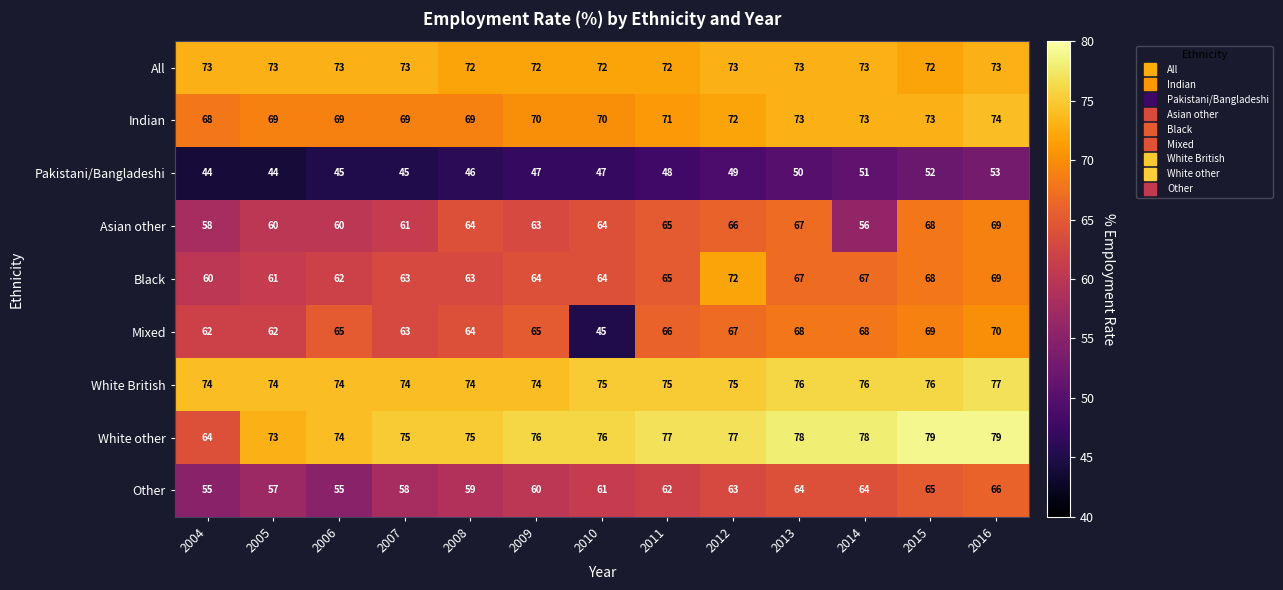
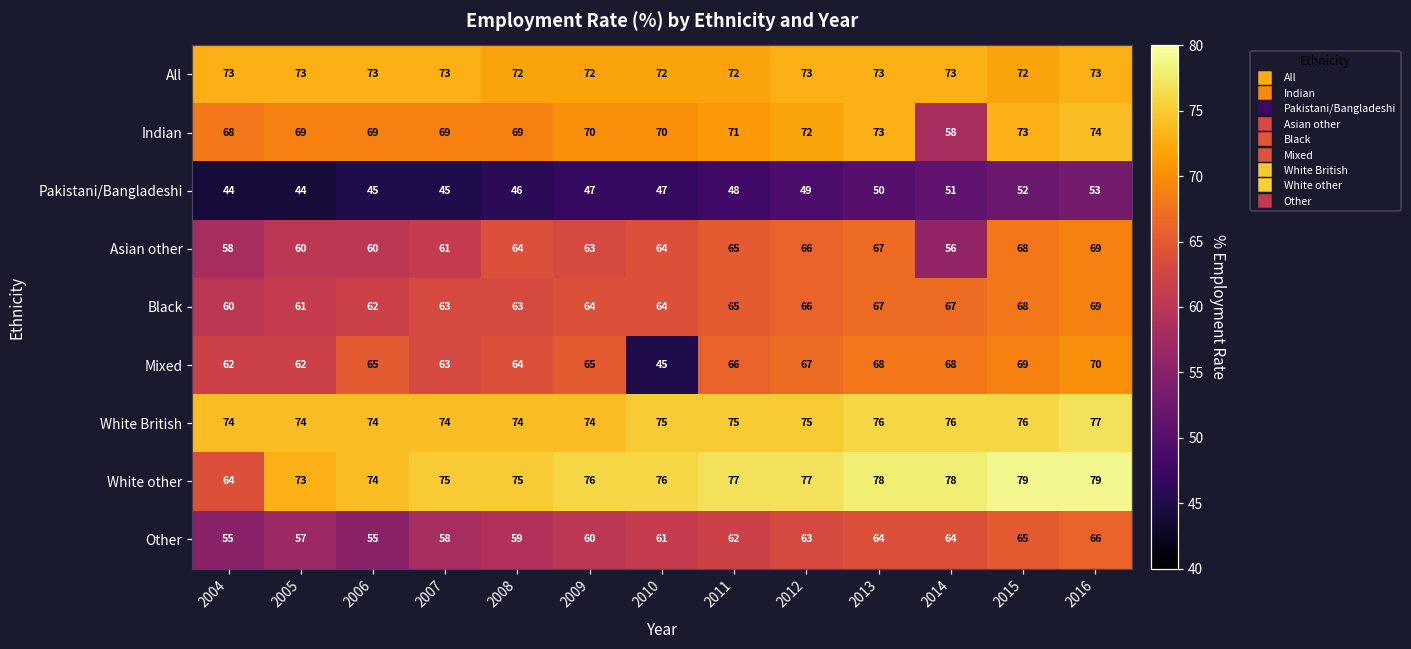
  {
    "All": {
      "2004": 73,
      "2005": 73,
      "2006": 73,
      "2007": 73,
      "2008": 72,
      "2009": 72,
      "2010": 72,
      "2011": 72,
      "2012": 73,
      "2013": 73,
      "2014": 73,
      "2015": 72,
      "2016": 73
    },
    "Indian": {
      "2004": 68,
      "2005": 69,
      "2006": 69,
      "2007": 69,
      "2008": 69,
      "2009": 70,
      "2010": 70,
      "2011": 71,
      "2012": 72,
      "2013": 73,
-     "2014": 73,
+     "2014": 58,
      "2015": 73,
      "2016": 74
    },
    "Pakistani/Bangladeshi": {
      "2004": 44,
      "2005": 44,
      "2006": 45,
      "2007": 45,
      "2008": 46,
      "2009": 47,
      "2010": 47,
      "2011": 48,
      "2012": 49,
      "2013": 50,
      "2014": 51,
      "2015": 52,
      "2016": 53
    },
    "Asian other": {
      "2004": 58,
      "2005": 60,
      "2006": 60,
      "2007": 61,
      "2008": 64,
      "2009": 63,
      "2010": 64,
      "2011": 65,
      "2012": 66,
      "2013": 67,
      "2014": 56,
      "2015": 68,
      "2016": 69
    },
    "Black": {
      "2004": 60,
      "2005": 61,
      "2006": 62,
      "2007": 63,
      "2008": 63,
      "2009": 64,
      "2010": 64,
      "2011": 65,
-     "2012": 72,
+     "2012": 66,
      "2013": 67,
      "2014": 67,
      "2015": 68,
      "2016": 69
    },
    "Mixed": {
      "2004": 62,
      "2005": 62,
      "2006": 65,
      "2007": 63,
      "2008": 64,
      "2009": 65,
      "2010": 45,
      "2011": 66,
      "2012": 67,
      "2013": 68,
      "2014": 68,
      "2015": 69,
      "2016": 70
    },
    "White British": {
      "2004": 74,
      "2005": 74,
      "2006": 74,
      "2007": 74,
      "2008": 74,
      "2009": 74,
      "2010": 75,
      "2011": 75,
      "2012": 75,
      "2013": 76,
      "2014": 76,
      "2015": 76,
      "2016": 77
    },
    "White other": {
      "2004": 64,
      "2005": 73,
      "2006": 74,
      "2007": 75,
      "2008": 75,
      "2009": 76,
      "2010": 76,
      "2011": 77,
      "2012": 77,
      "2013": 78,
      "2014": 78,
      "2015": 79,
      "2016": 79
    },
    "Other": {
      "2004": 55,
      "2005": 57,
      "2006": 55,
      "2007": 58,
      "2008": 59,
      "2009": 60,
      "2010": 61,
      "2011": 62,
      "2012": 63,
      "2013": 64,
      "2014": 64,
      "2015": 65,
      "2016": 66
    }
  }
